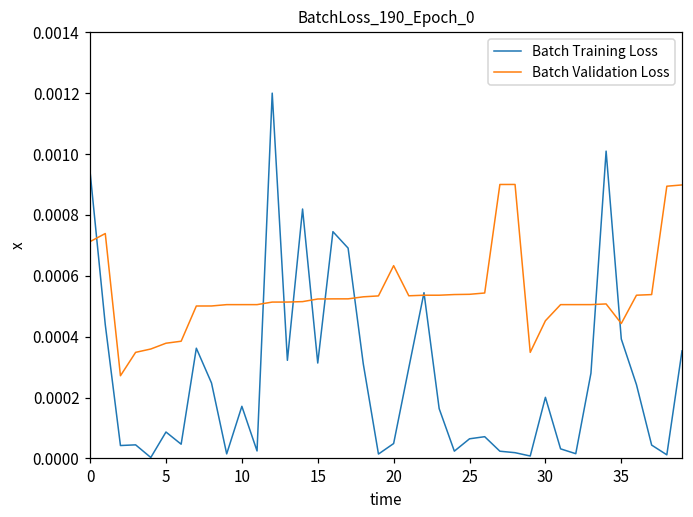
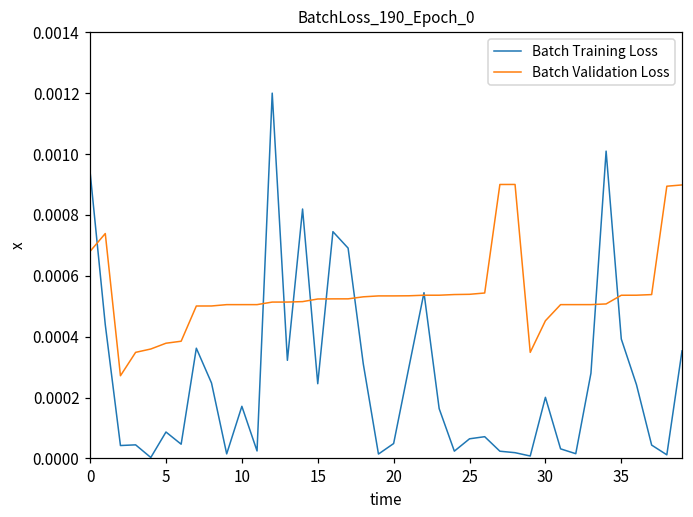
  {
    "Batch Training Loss": {
      "0": 0.00094,
      "5": 0.00009,
      "10": 0.00017,
-     "15": 0.00031,
+     "15": 0.00025,
      "20": 0.00005,
      "25": 0.00006,
      "30": 0.00020,
      "35": 0.00039
    },
    "Batch Validation Loss": {
-     "0": 0.00071,
+     "0": 0.00068,
      "5": 0.00038,
      "10": 0.00051,
      "15": 0.00052,
-     "20": 0.00063,
+     "20": 0.00053,
      "25": 0.00054,
      "30": 0.00045,
-     "35": 0.00044
+     "35": 0.00054
    }
  }
